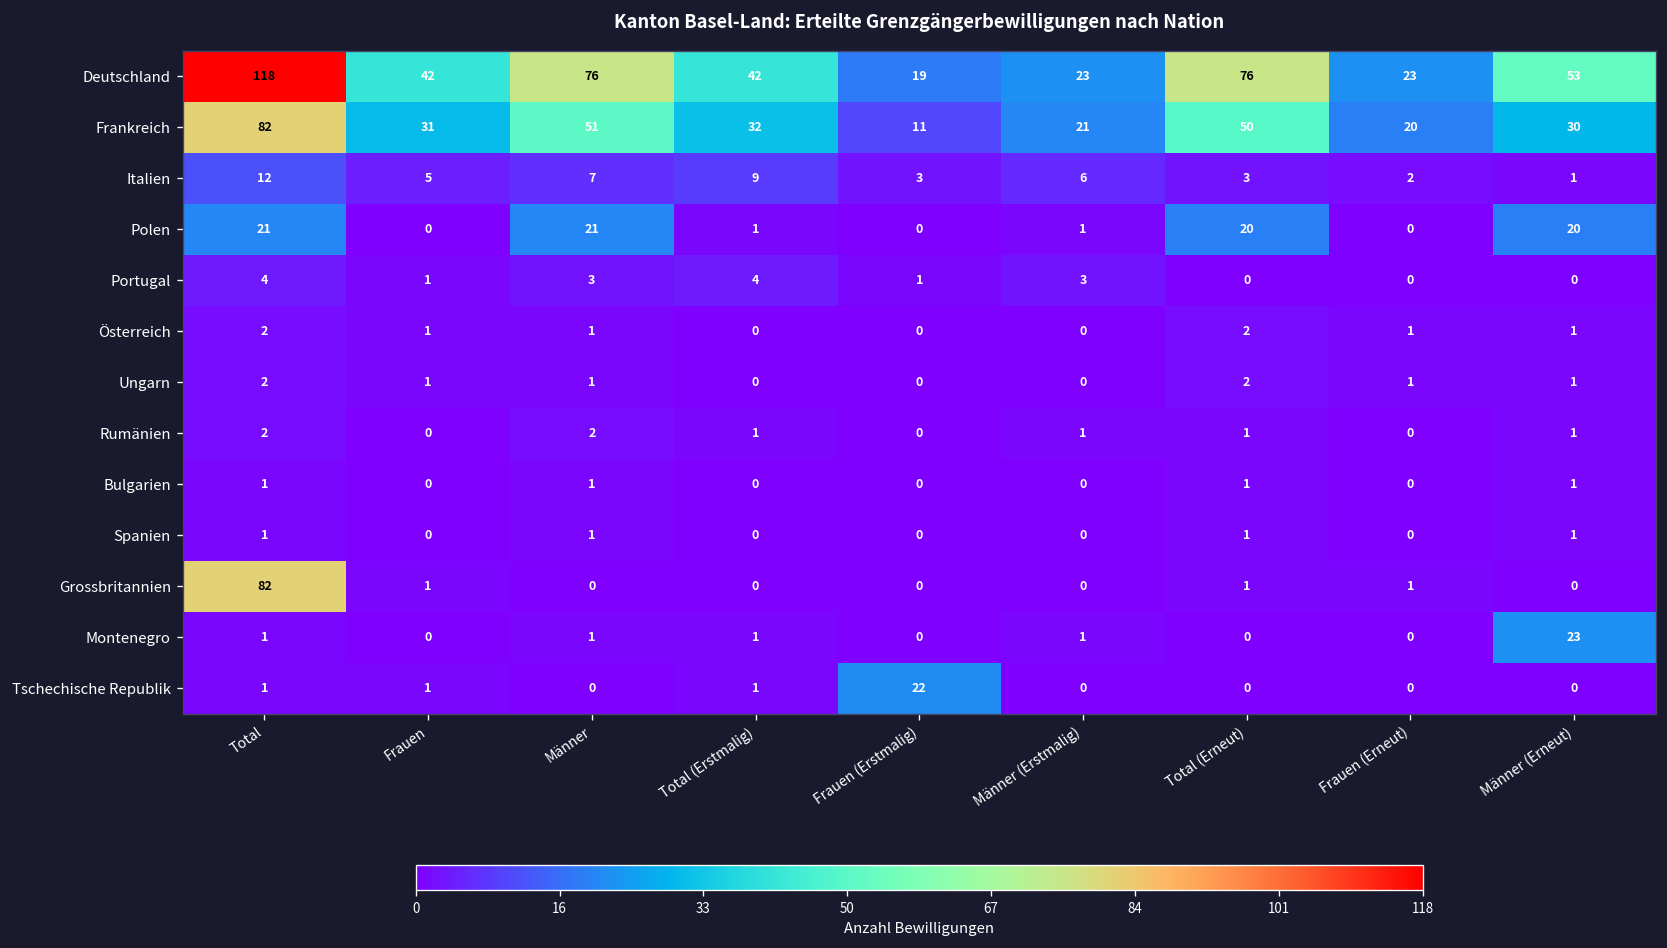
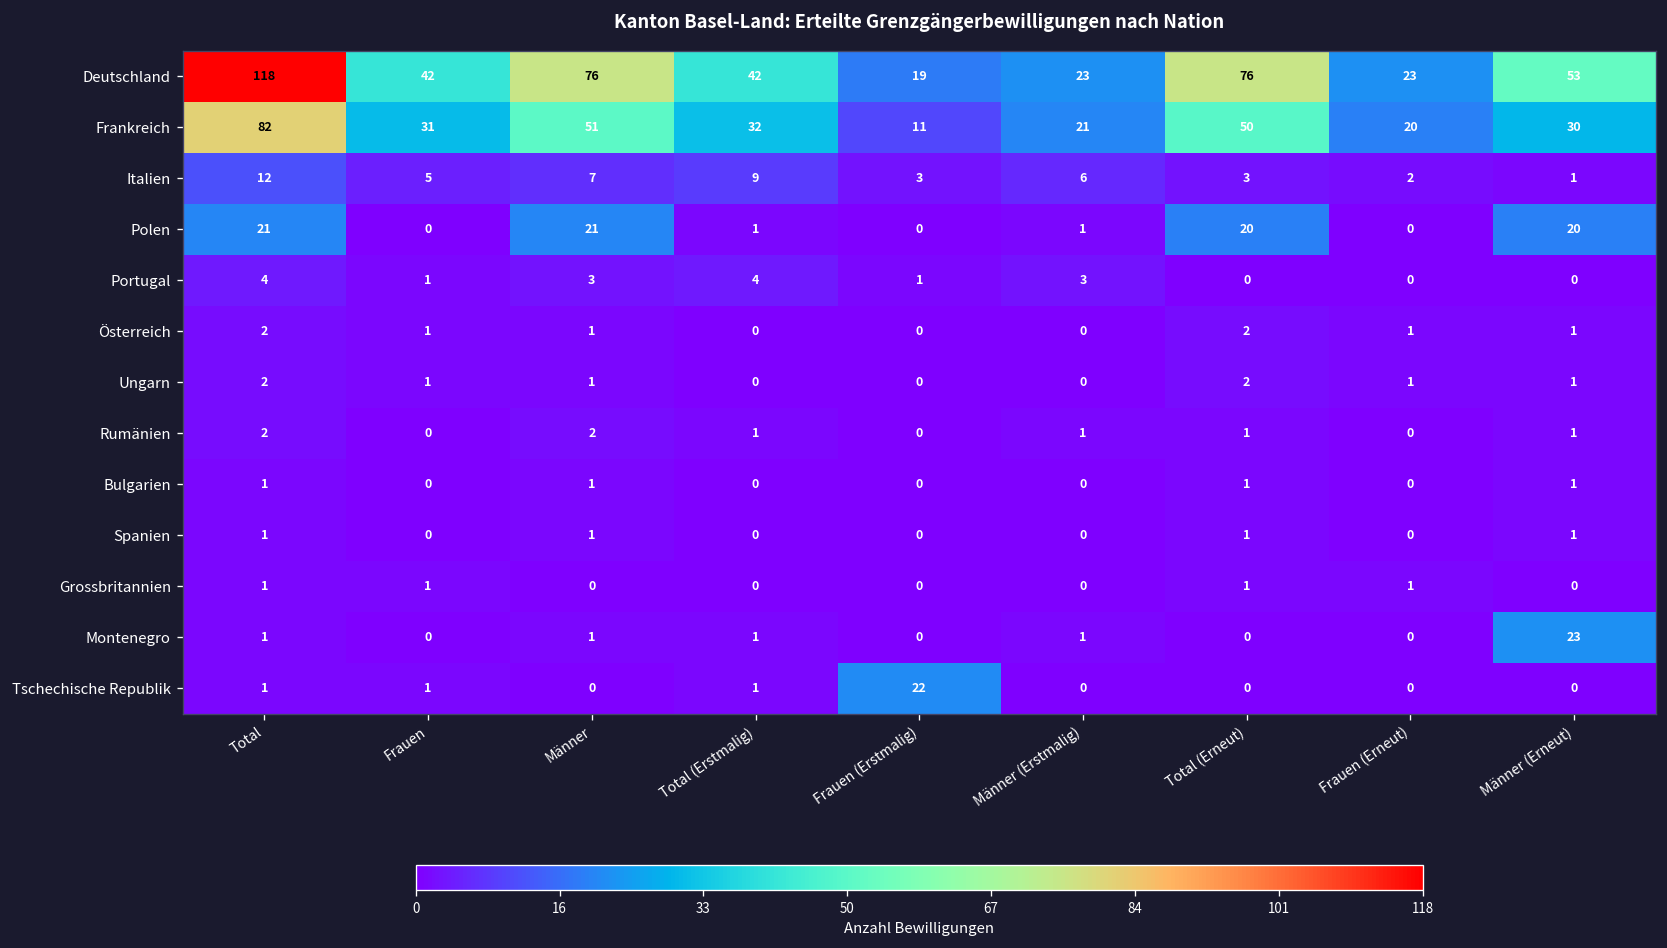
  {
    "Deutschland": {
      "Total": 118,
      "Frauen": 42,
      "Männer": 76,
      "Total (Erstmalig)": 42,
      "Frauen (Erstmalig)": 19,
      "Männer (Erstmalig)": 23,
      "Total (Erneut)": 76,
      "Frauen (Erneut)": 23,
      "Männer (Erneut)": 53
    },
    "Frankreich": {
      "Total": 82,
      "Frauen": 31,
      "Männer": 51,
      "Total (Erstmalig)": 32,
      "Frauen (Erstmalig)": 11,
      "Männer (Erstmalig)": 21,
      "Total (Erneut)": 50,
      "Frauen (Erneut)": 20,
      "Männer (Erneut)": 30
    },
    "Italien": {
      "Total": 12,
      "Frauen": 5,
      "Männer": 7,
      "Total (Erstmalig)": 9,
      "Frauen (Erstmalig)": 3,
      "Männer (Erstmalig)": 6,
      "Total (Erneut)": 3,
      "Frauen (Erneut)": 2,
      "Männer (Erneut)": 1
    },
    "Polen": {
      "Total": 21,
      "Frauen": 0,
      "Männer": 21,
      "Total (Erstmalig)": 1,
      "Frauen (Erstmalig)": 0,
      "Männer (Erstmalig)": 1,
      "Total (Erneut)": 20,
      "Frauen (Erneut)": 0,
      "Männer (Erneut)": 20
    },
    "Portugal": {
      "Total": 4,
      "Frauen": 1,
      "Männer": 3,
      "Total (Erstmalig)": 4,
      "Frauen (Erstmalig)": 1,
      "Männer (Erstmalig)": 3,
      "Total (Erneut)": 0,
      "Frauen (Erneut)": 0,
      "Männer (Erneut)": 0
    },
    "Österreich": {
      "Total": 2,
      "Frauen": 1,
      "Männer": 1,
      "Total (Erstmalig)": 0,
      "Frauen (Erstmalig)": 0,
      "Männer (Erstmalig)": 0,
      "Total (Erneut)": 2,
      "Frauen (Erneut)": 1,
      "Männer (Erneut)": 1
    },
    "Ungarn": {
      "Total": 2,
      "Frauen": 1,
      "Männer": 1,
      "Total (Erstmalig)": 0,
      "Frauen (Erstmalig)": 0,
      "Männer (Erstmalig)": 0,
      "Total (Erneut)": 2,
      "Frauen (Erneut)": 1,
      "Männer (Erneut)": 1
    },
    "Rumänien": {
      "Total": 2,
      "Frauen": 0,
      "Männer": 2,
      "Total (Erstmalig)": 1,
      "Frauen (Erstmalig)": 0,
      "Männer (Erstmalig)": 1,
      "Total (Erneut)": 1,
      "Frauen (Erneut)": 0,
      "Männer (Erneut)": 1
    },
    "Bulgarien": {
      "Total": 1,
      "Frauen": 0,
      "Männer": 1,
      "Total (Erstmalig)": 0,
      "Frauen (Erstmalig)": 0,
      "Männer (Erstmalig)": 0,
      "Total (Erneut)": 1,
      "Frauen (Erneut)": 0,
      "Männer (Erneut)": 1
    },
    "Spanien": {
      "Total": 1,
      "Frauen": 0,
      "Männer": 1,
      "Total (Erstmalig)": 0,
      "Frauen (Erstmalig)": 0,
      "Männer (Erstmalig)": 0,
      "Total (Erneut)": 1,
      "Frauen (Erneut)": 0,
      "Männer (Erneut)": 1
    },
    "Grossbritannien": {
-     "Total": 82,
+     "Total": 1,
      "Frauen": 1,
      "Männer": 0,
      "Total (Erstmalig)": 0,
      "Frauen (Erstmalig)": 0,
      "Männer (Erstmalig)": 0,
      "Total (Erneut)": 1,
      "Frauen (Erneut)": 1,
      "Männer (Erneut)": 0
    },
    "Montenegro": {
      "Total": 1,
      "Frauen": 0,
      "Männer": 1,
      "Total (Erstmalig)": 1,
      "Frauen (Erstmalig)": 0,
      "Männer (Erstmalig)": 1,
      "Total (Erneut)": 0,
      "Frauen (Erneut)": 0,
      "Männer (Erneut)": 23
    },
    "Tschechische Republik": {
      "Total": 1,
      "Frauen": 1,
      "Männer": 0,
      "Total (Erstmalig)": 1,
      "Frauen (Erstmalig)": 22,
      "Männer (Erstmalig)": 0,
      "Total (Erneut)": 0,
      "Frauen (Erneut)": 0,
      "Männer (Erneut)": 0
    }
  }
